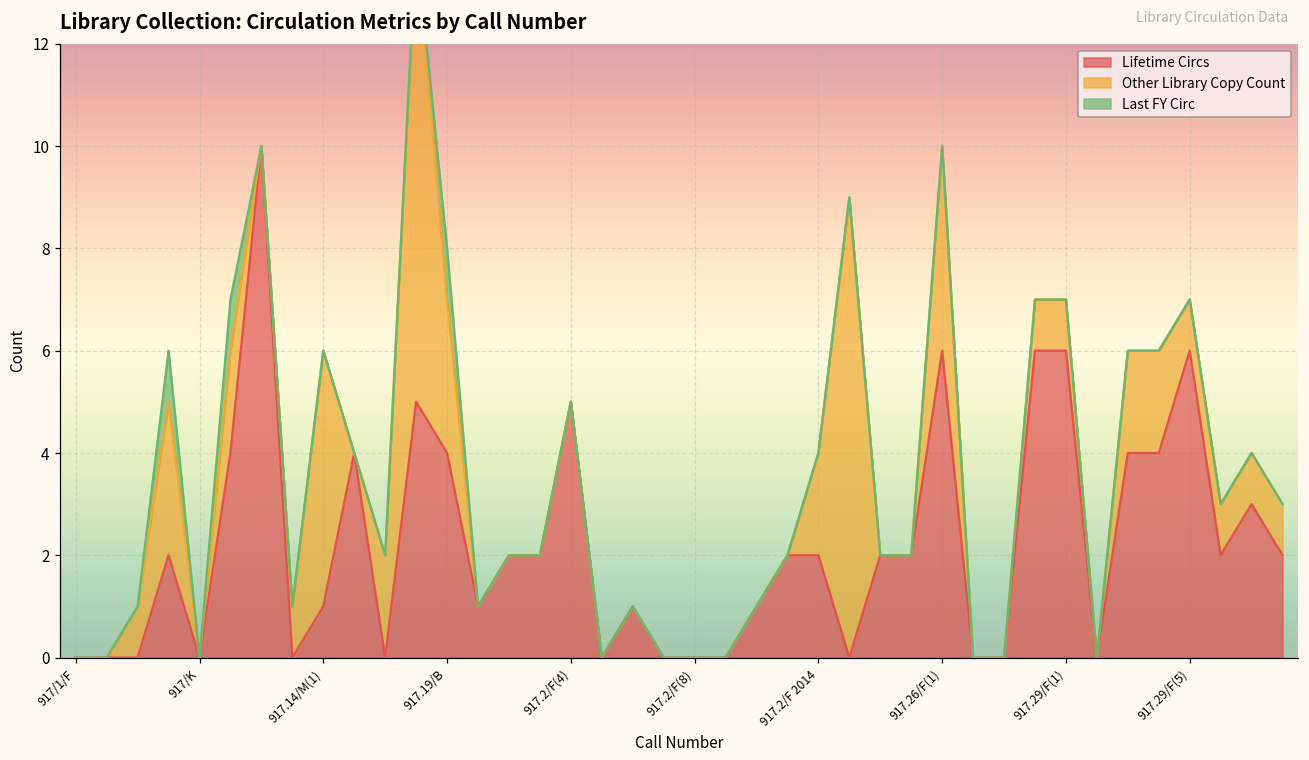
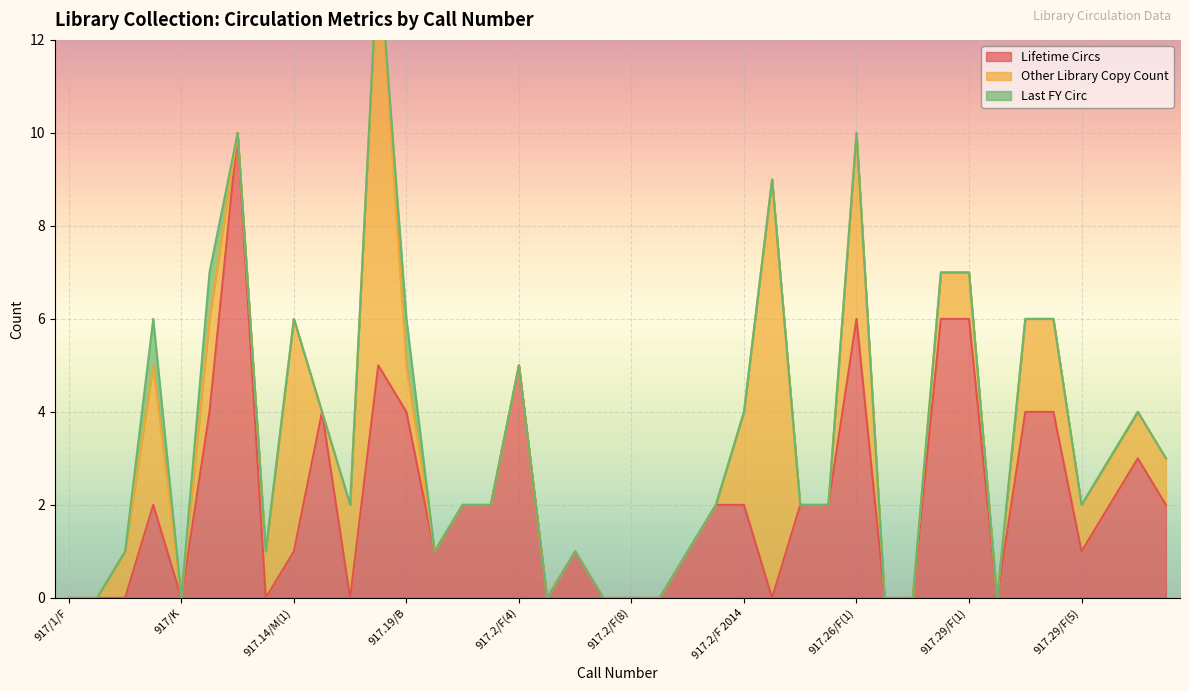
  {
    "Lifetime Circs": {
      "917.14/M(1)": 1,
      "917.19/B": 4,
      "917.2/F 2014": 2,
      "917.26/F(1)": 6,
      "917.29/F(1)": 6,
-     "917.29/F(5)": 6
+     "917.29/F(5)": 1
    },
    "Other Library Copy Count": {
-     "917.19/B": 3
+     "917.19/B": 1
    },
    "Last FY Circ": {
      "917.19/B": 1
    }
  }
